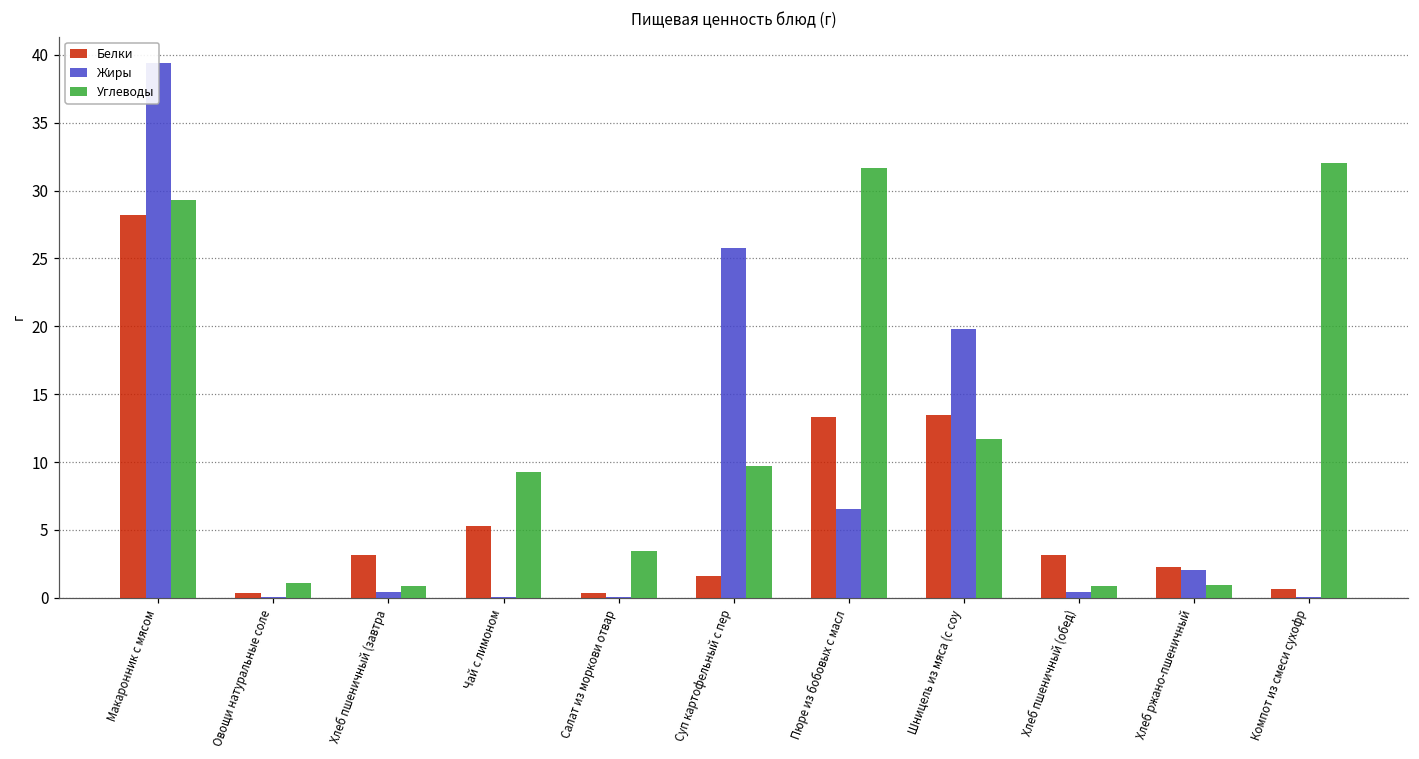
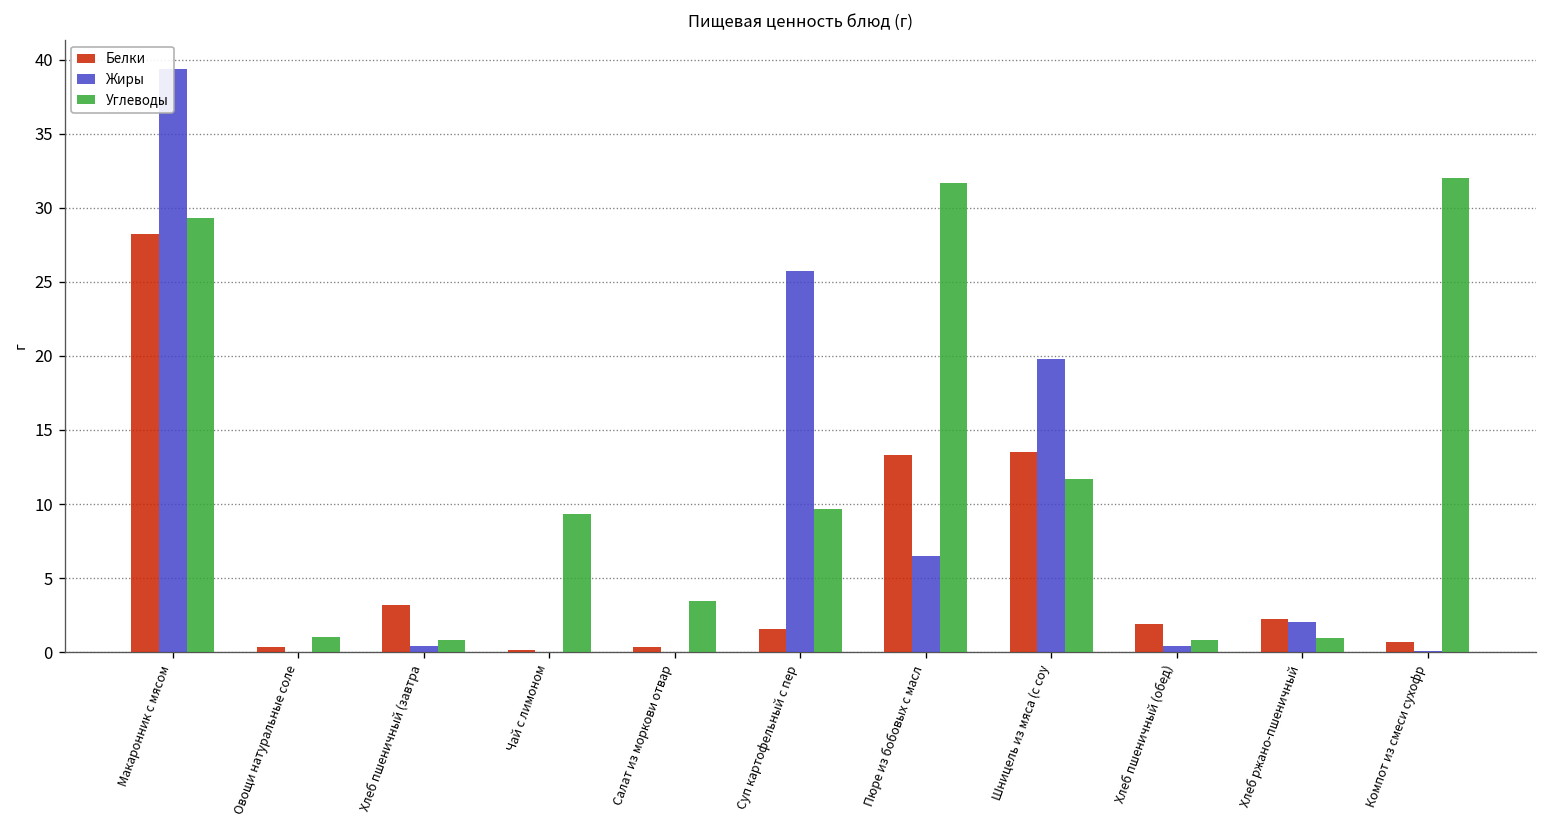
  {
    "Белки": {
      "Макаронник с мясом": 28.2,
      "Овощи натуральные соле": 0.3,
      "Хлеб пшеничный (завтра": 3.2,
-     "Чай с лимоном": 5.3,
+     "Чай с лимоном": 0.1,
      "Салат из моркови отвар": 0.4,
      "Суп картофельный с пер": 1.6,
      "Пюре из бобовых с масл": 13.3,
      "Шницель из мяса (с соу": 13.5,
-     "Хлеб пшеничный (обед)": 3.2,
+     "Хлеб пшеничный (обед)": 1.9,
      "Хлеб ржано-пшеничный": 2.2,
      "Компот из смеси сухофр": 0.7
    },
    "Жиры": {
      "Хлеб пшеничный (завтра": 0.4,
      "Суп картофельный с пер": 25.7,
      "Пюре из бобовых с масл": 6.5,
      "Шницель из мяса (с соу": 19.8,
      "Хлеб пшеничный (обед)": 0.4,
      "Хлеб ржано-пшеничный": 2.0
    },
    "Углеводы": {
      "Макаронник с мясом": 29.3,
      "Овощи натуральные соле": 1.1,
      "Хлеб пшеничный (завтра": 0.8,
      "Чай с лимоном": 9.3,
      "Салат из моркови отвар": 3.4,
      "Суп картофельный с пер": 9.7,
      "Пюре из бобовых с масл": 31.7,
      "Шницель из мяса (с соу": 11.7,
      "Хлеб пшеничный (обед)": 0.8,
      "Хлеб ржано-пшеничный": 1.0,
      "Компот из смеси сухофр": 32.0
    }
  }
